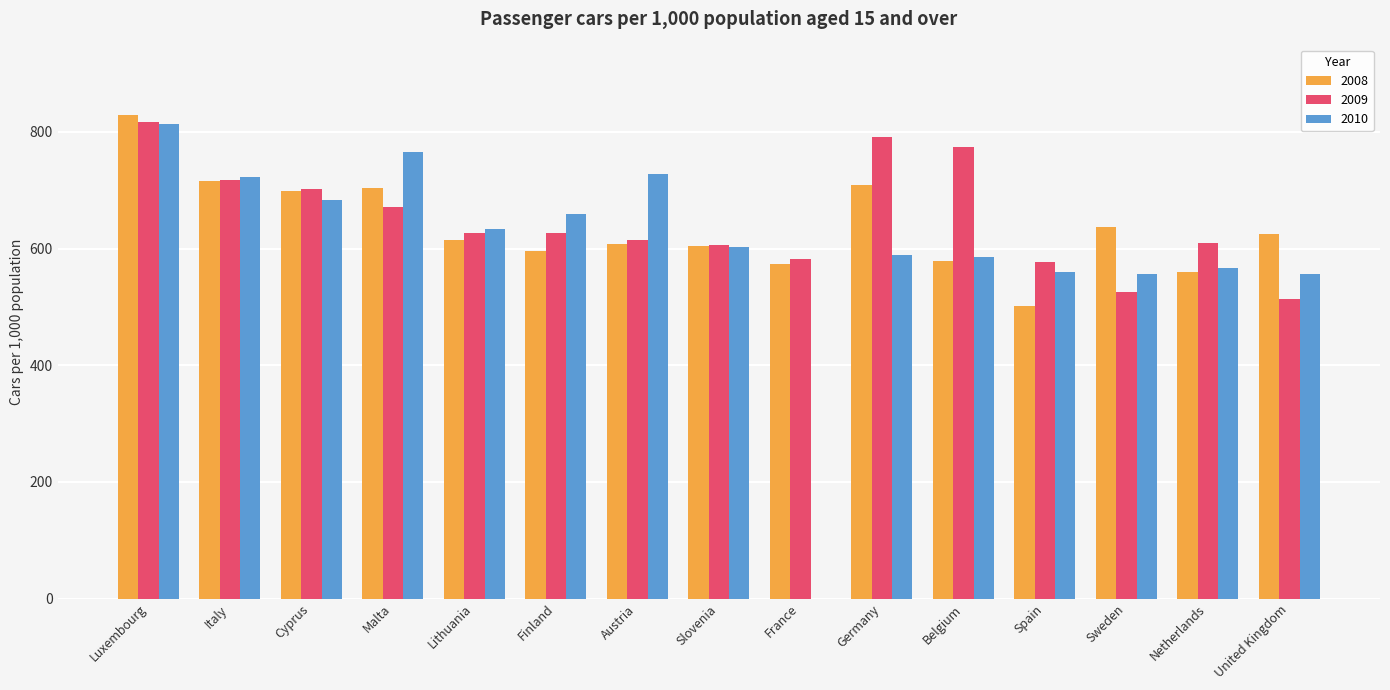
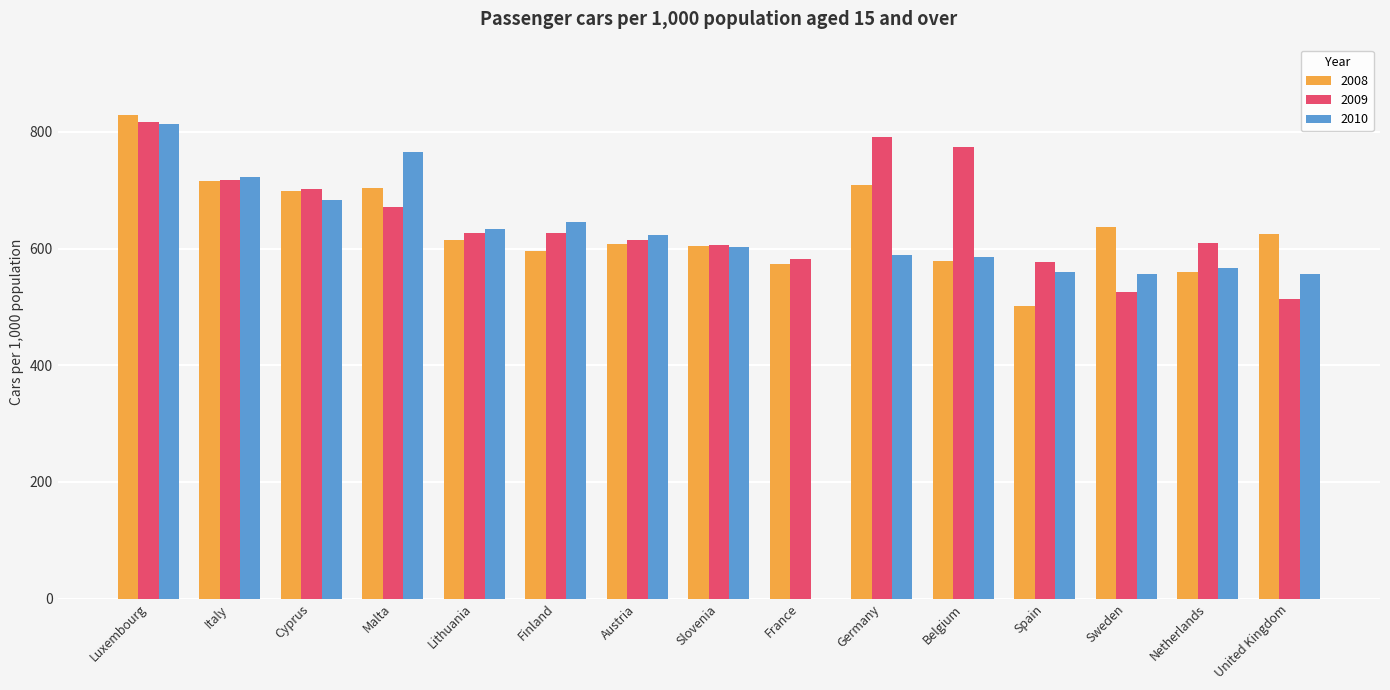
  {
    "2008": {
      "Luxembourg": 830,
      "Italy": 720,
      "Cyprus": 700,
      "Malta": 700,
      "Lithuania": 620,
      "Finland": 600,
      "Austria": 610,
      "Slovenia": 600,
      "France": 570,
      "Germany": 710,
      "Belgium": 580,
      "Spain": 500,
      "Sweden": 640,
      "Netherlands": 560,
      "United Kingdom": 630
    },
    "2009": {
      "Luxembourg": 820,
      "Italy": 720,
      "Cyprus": 700,
      "Malta": 670,
      "Lithuania": 630,
      "Finland": 630,
      "Austria": 610,
      "Slovenia": 610,
      "France": 580,
      "Germany": 790,
      "Belgium": 770,
      "Spain": 580,
      "Sweden": 530,
      "Netherlands": 610,
      "United Kingdom": 510
    },
    "2010": {
      "Luxembourg": 810,
      "Italy": 720,
      "Cyprus": 680,
      "Malta": 770,
      "Lithuania": 630,
-     "Finland": 660,
-     "Austria": 730,
+     "Finland": 640,
+     "Austria": 620,
      "Slovenia": 600,
      "France": 0,
      "Germany": 590,
      "Belgium": 590,
      "Spain": 560,
      "Sweden": 560,
      "Netherlands": 570,
      "United Kingdom": 560
    }
  }
